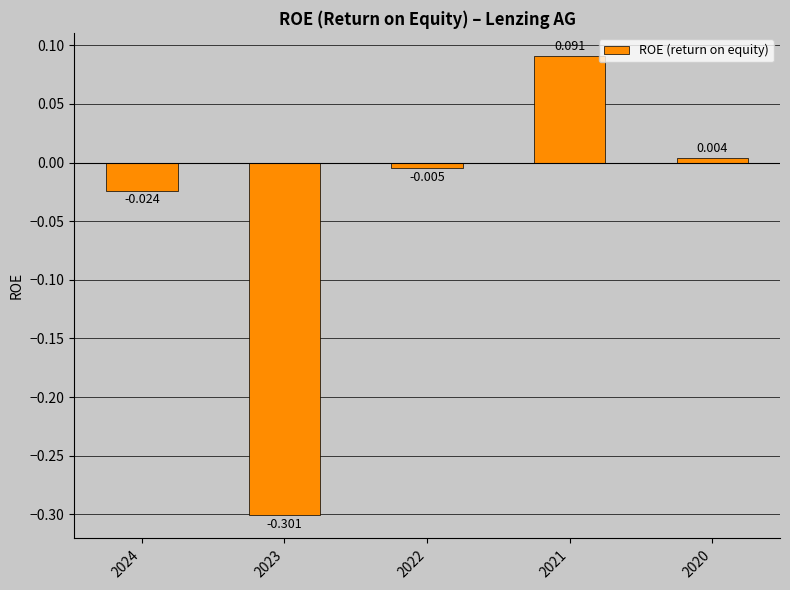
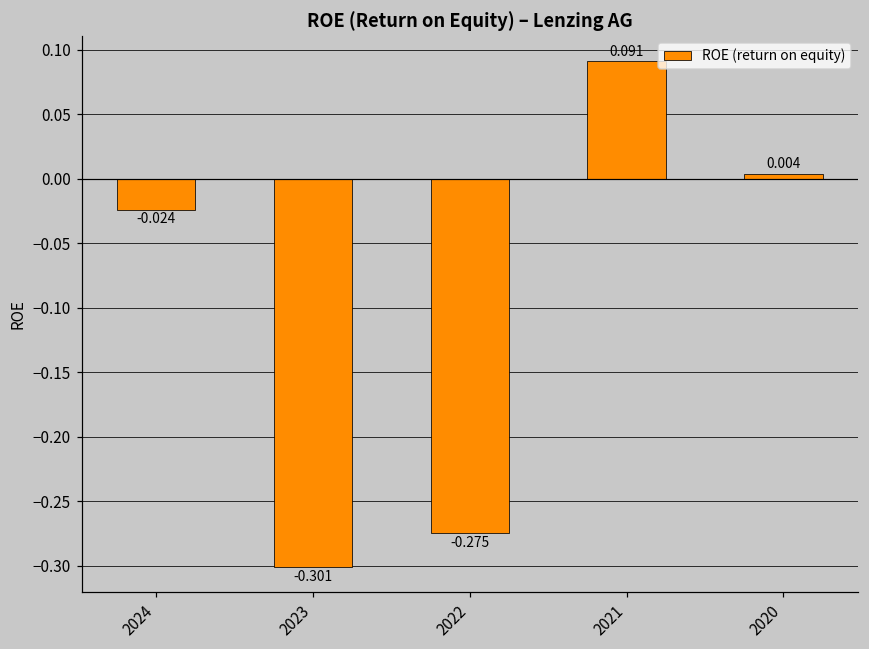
  {
    "2024": -0.024,
    "2023": -0.301,
-   "2022": -0.005,
+   "2022": -0.275,
    "2021": 0.091,
    "2020": 0.004
  }
